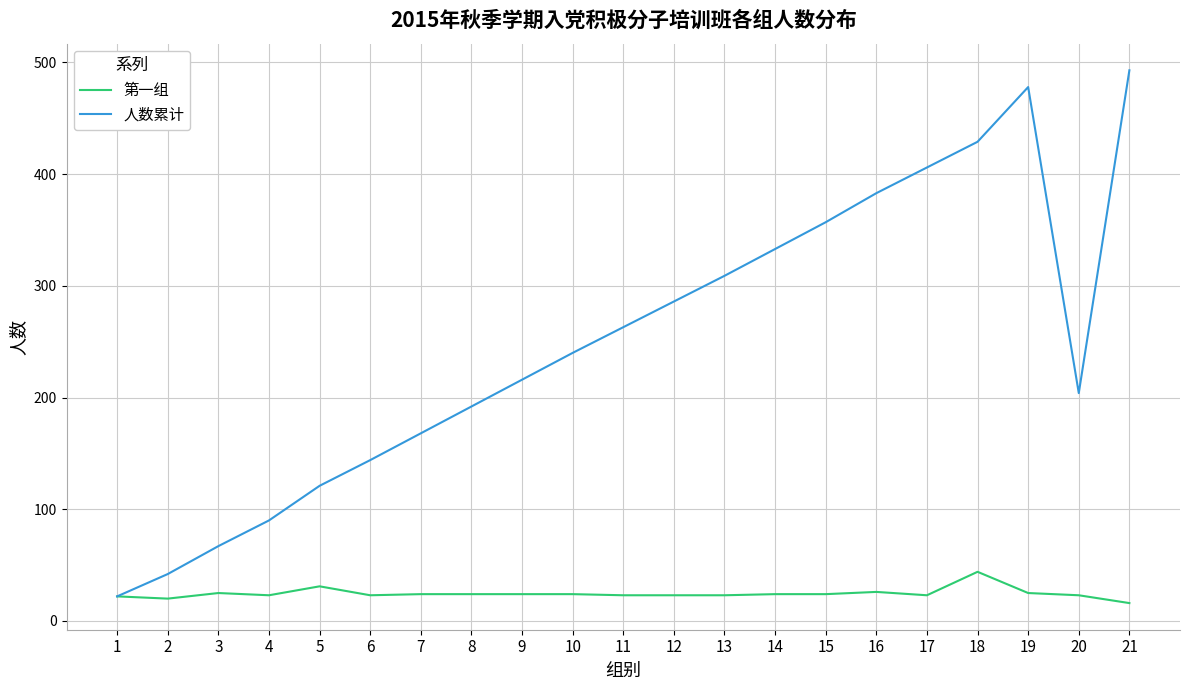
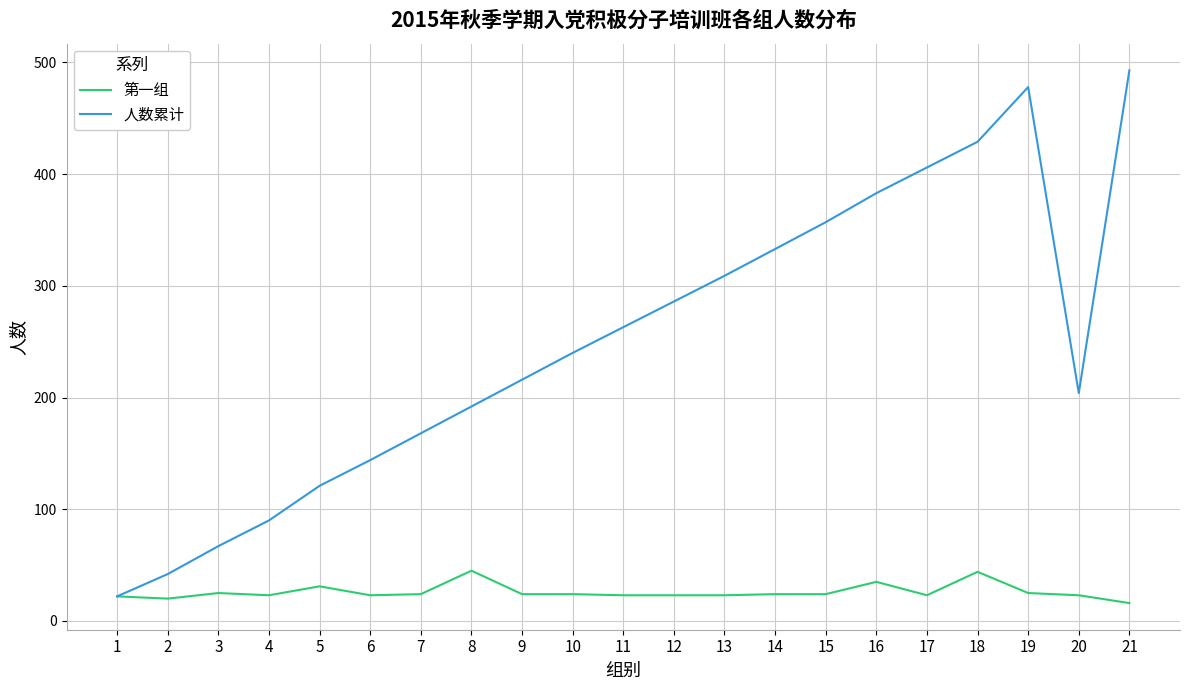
  {
    "第一组": {
      "2": 20,
      "3": 25,
      "4": 23,
      "5": 31,
      "6": 23,
      "7": 24,
-     "8": 24,
+     "8": 45,
      "9": 24,
      "10": 24,
      "11": 23,
      "12": 23,
      "13": 23,
      "14": 24,
      "15": 24,
-     "16": 26,
+     "16": 35,
      "17": 23,
      "18": 44,
      "19": 25,
      "20": 23,
      "21": 16
    },
    "人数累计": {
      "2": 42,
      "3": 67,
      "4": 90,
      "5": 121,
      "6": 144,
      "7": 168,
      "8": 192,
      "9": 216,
      "10": 240,
      "11": 263,
      "12": 286,
      "13": 309,
      "14": 333,
      "15": 357,
      "16": 383,
      "17": 406,
      "18": 429,
      "19": 478,
      "20": 204,
      "21": 493
    }
  }
